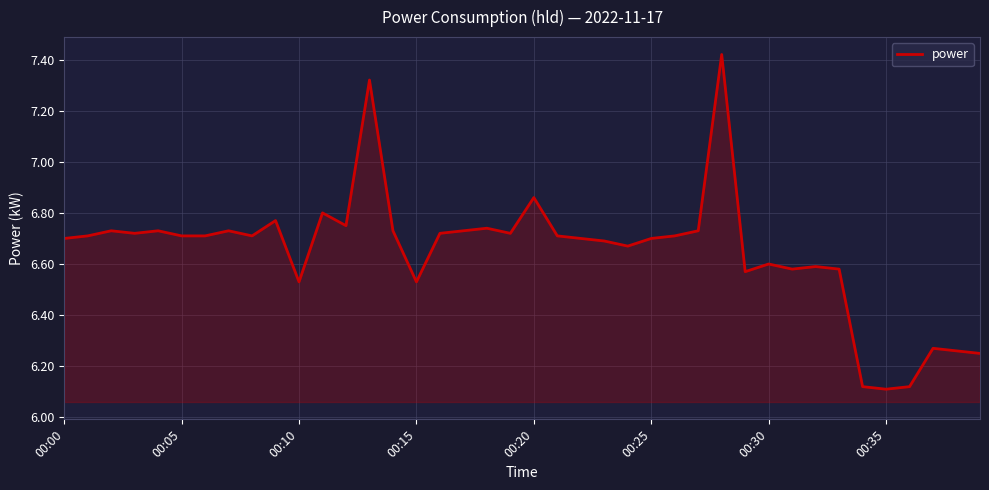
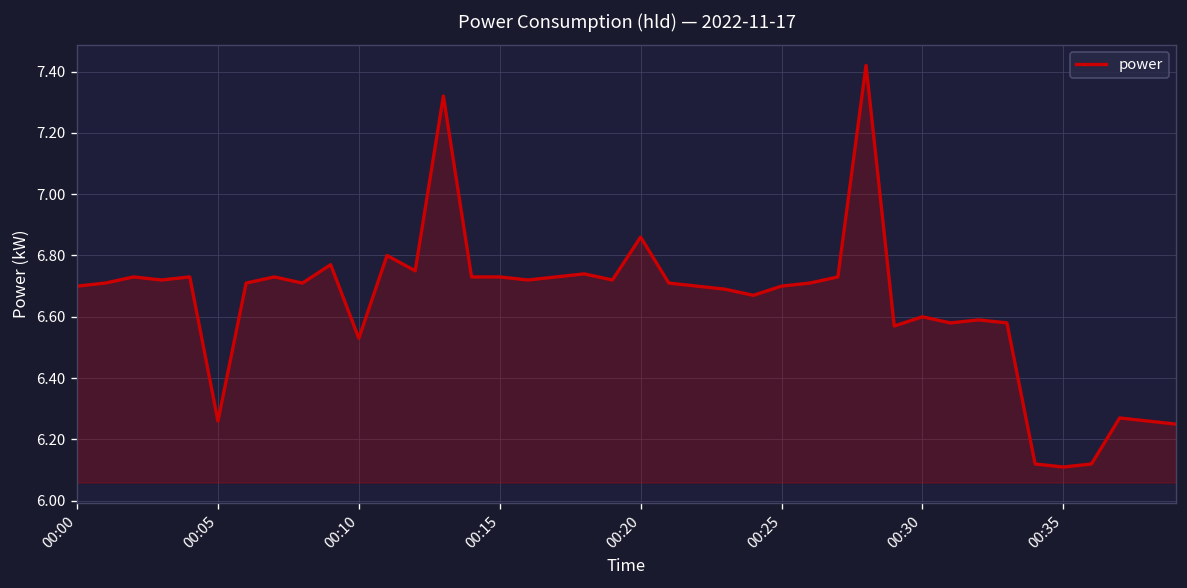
  {
    "00:00": 6.70,
-   "00:05": 6.71,
+   "00:05": 6.26,
    "00:10": 6.53,
-   "00:15": 6.53,
+   "00:15": 6.73,
    "00:20": 6.86,
    "00:25": 6.70,
    "00:30": 6.60,
    "00:35": 6.11
  }
